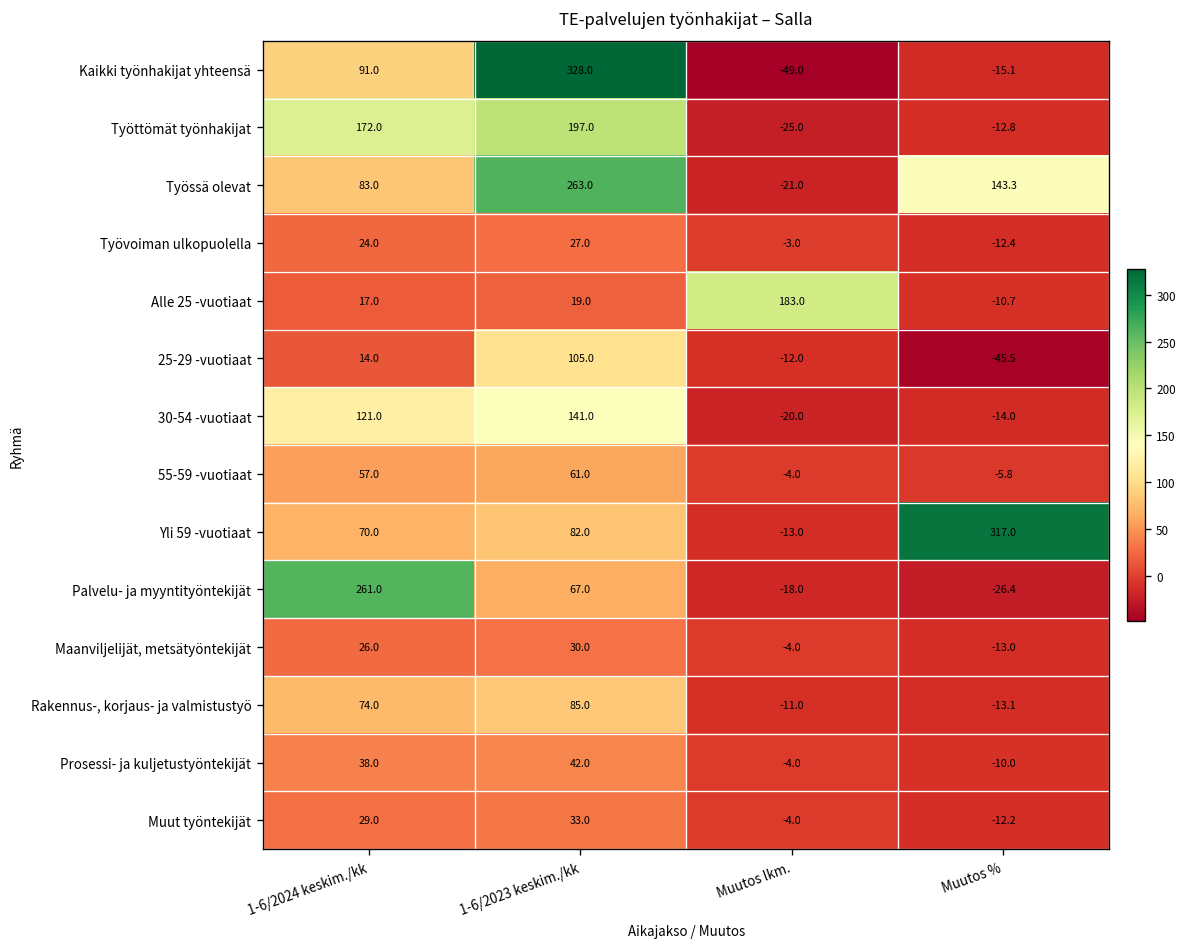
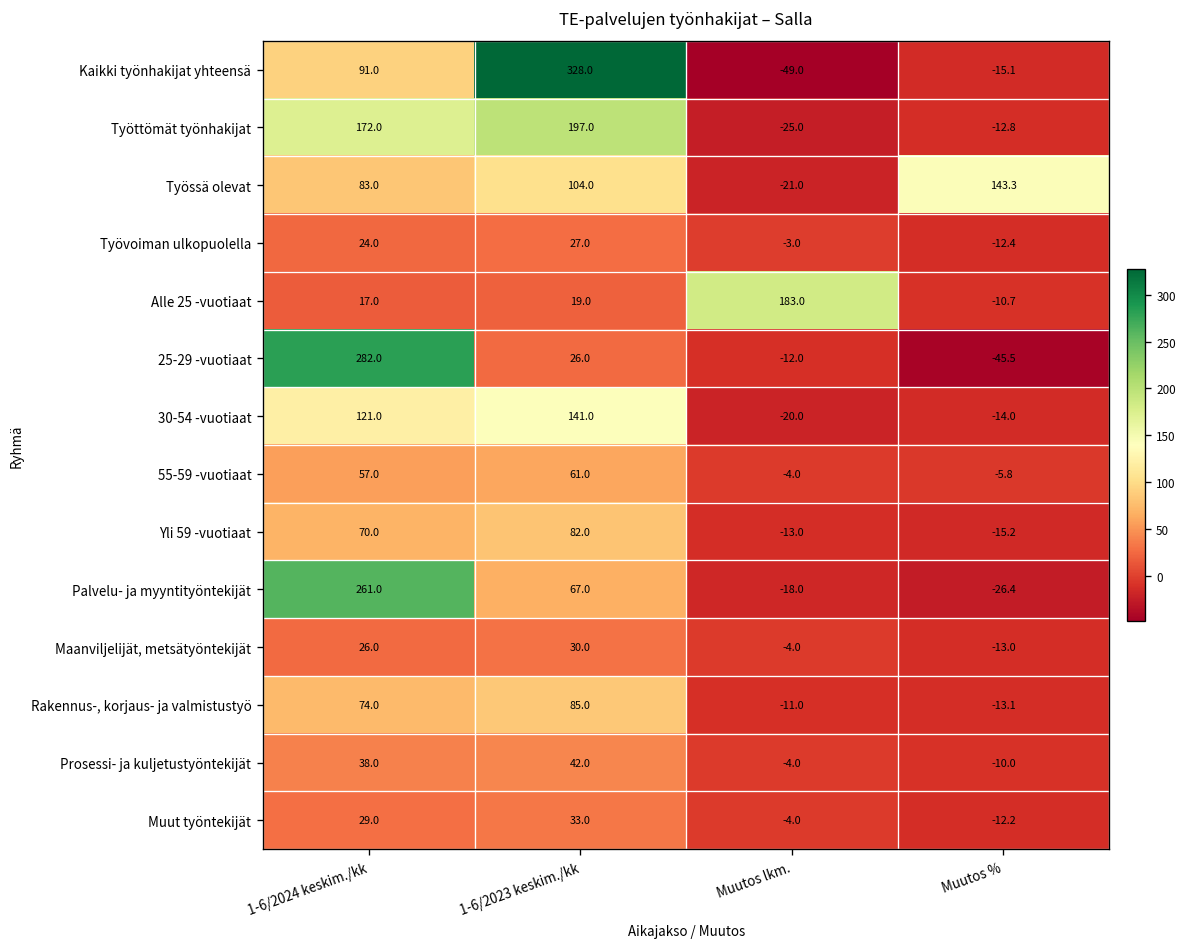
  {
    "Kaikki työnhakijat yhteensä": {
      "1-6/2024 keskim./kk": 91.0,
      "1-6/2023 keskim./kk": 328.0,
      "Muutos lkm.": -49.0,
      "Muutos %": -15.1
    },
    "Työttömät työnhakijat": {
      "1-6/2024 keskim./kk": 172.0,
      "1-6/2023 keskim./kk": 197.0,
      "Muutos lkm.": -25.0,
      "Muutos %": -12.8
    },
    "Työssä olevat": {
      "1-6/2024 keskim./kk": 83.0,
-     "1-6/2023 keskim./kk": 263.0,
+     "1-6/2023 keskim./kk": 104.0,
      "Muutos lkm.": -21.0,
      "Muutos %": 143.3
    },
    "Työvoiman ulkopuolella": {
      "1-6/2024 keskim./kk": 24.0,
      "1-6/2023 keskim./kk": 27.0,
      "Muutos lkm.": -3.0,
      "Muutos %": -12.4
    },
    "Alle 25 -vuotiaat": {
      "1-6/2024 keskim./kk": 17.0,
      "1-6/2023 keskim./kk": 19.0,
      "Muutos lkm.": 183.0,
      "Muutos %": -10.7
    },
    "25-29 -vuotiaat": {
-     "1-6/2024 keskim./kk": 14.0,
-     "1-6/2023 keskim./kk": 105.0,
+     "1-6/2024 keskim./kk": 282.0,
+     "1-6/2023 keskim./kk": 26.0,
      "Muutos lkm.": -12.0,
      "Muutos %": -45.5
    },
    "30-54 -vuotiaat": {
      "1-6/2024 keskim./kk": 121.0,
      "1-6/2023 keskim./kk": 141.0,
      "Muutos lkm.": -20.0,
      "Muutos %": -14.0
    },
    "55-59 -vuotiaat": {
      "1-6/2024 keskim./kk": 57.0,
      "1-6/2023 keskim./kk": 61.0,
      "Muutos lkm.": -4.0,
      "Muutos %": -5.8
    },
    "Yli 59 -vuotiaat": {
      "1-6/2024 keskim./kk": 70.0,
      "1-6/2023 keskim./kk": 82.0,
      "Muutos lkm.": -13.0,
-     "Muutos %": 317.0
+     "Muutos %": -15.2
    },
    "Palvelu- ja myyntityöntekijät": {
      "1-6/2024 keskim./kk": 261.0,
      "1-6/2023 keskim./kk": 67.0,
      "Muutos lkm.": -18.0,
      "Muutos %": -26.4
    },
    "Maanviljelijät, metsätyöntekijät": {
      "1-6/2024 keskim./kk": 26.0,
      "1-6/2023 keskim./kk": 30.0,
      "Muutos lkm.": -4.0,
      "Muutos %": -13.0
    },
    "Rakennus-, korjaus- ja valmistustyö": {
      "1-6/2024 keskim./kk": 74.0,
      "1-6/2023 keskim./kk": 85.0,
      "Muutos lkm.": -11.0,
      "Muutos %": -13.1
    },
    "Prosessi- ja kuljetustyöntekijät": {
      "1-6/2024 keskim./kk": 38.0,
      "1-6/2023 keskim./kk": 42.0,
      "Muutos lkm.": -4.0,
      "Muutos %": -10.0
    },
    "Muut työntekijät": {
      "1-6/2024 keskim./kk": 29.0,
      "1-6/2023 keskim./kk": 33.0,
      "Muutos lkm.": -4.0,
      "Muutos %": -12.2
    }
  }
